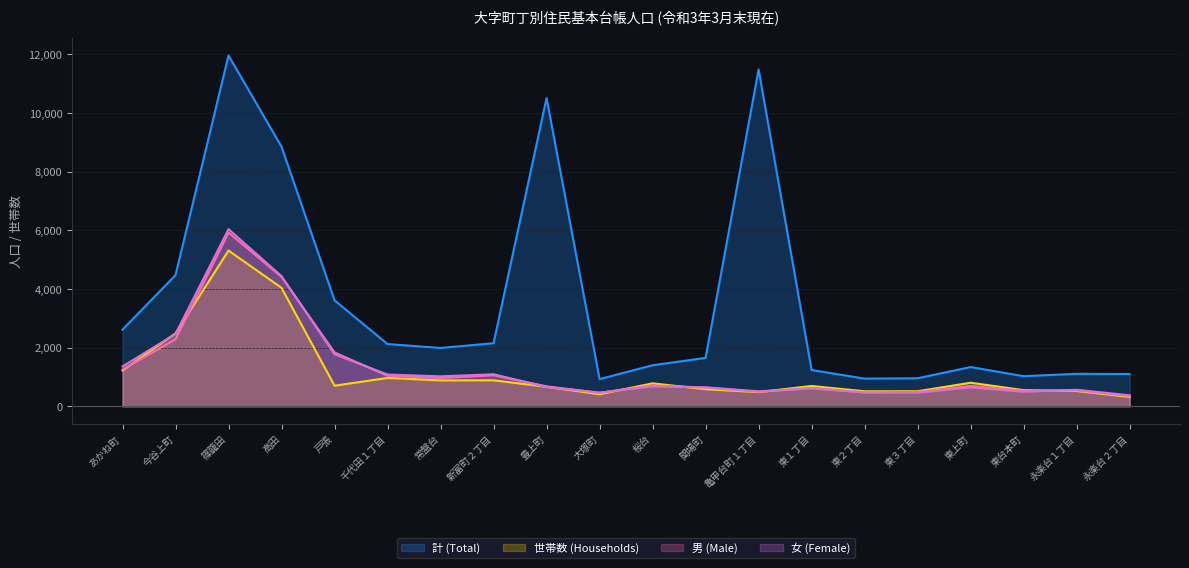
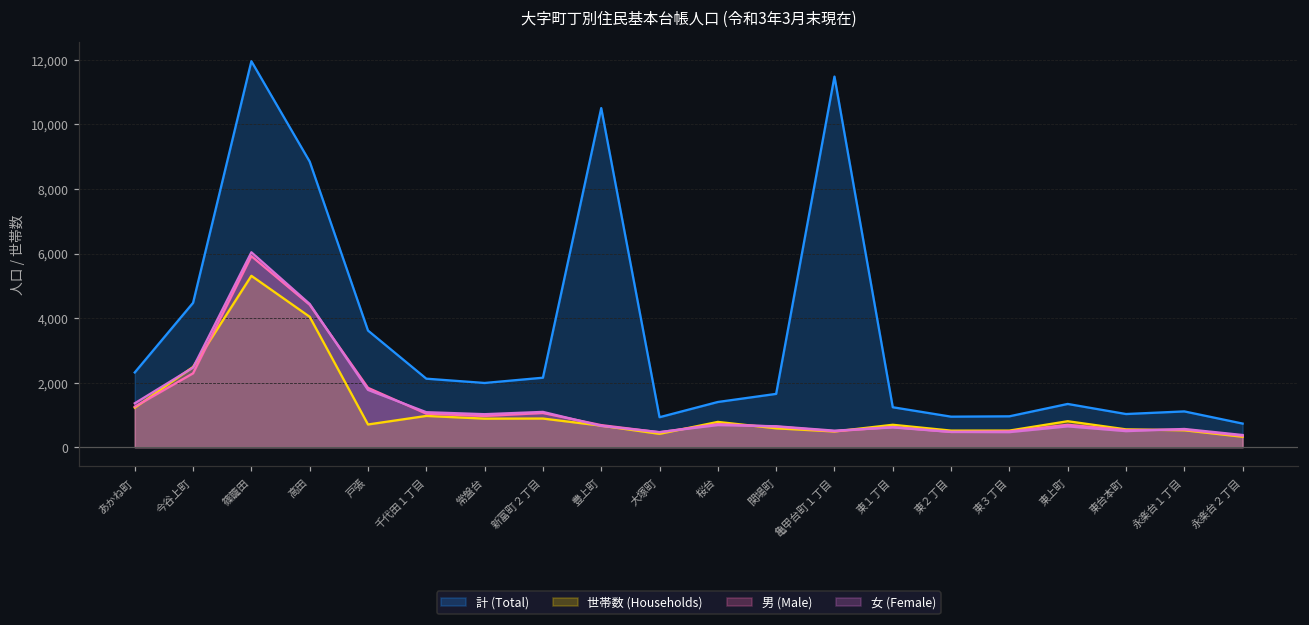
  {
    "計 (Total)": {
-     "あかね町": "2,600",
+     "あかね町": "2,300",
      "今谷上町": "4,500",
      "篠籠田": "12,000",
      "高田": "8,800",
      "戸張": "3,600",
      "千代田１丁目": "2,100",
      "常盤台": "2,000",
      "新富町２丁目": "2,200",
      "豊上町": "10,500",
      "大塚町": "900",
      "桜台": "1,400",
      "関場町": "1,700",
      "亀甲台町１丁目": "11,500",
      "東１丁目": "1,200",
      "東２丁目": "900",
      "東３丁目": "1,000",
      "東上町": "1,300",
      "東台本町": "1,000",
      "永楽台１丁目": "1,100",
-     "永楽台２丁目": "1,100"
+     "永楽台２丁目": "700"
    },
    "世帯数 (Households)": {
      "篠籠田": "5,300",
      "高田": "4,000",
      "戸張": "700",
      "新富町２丁目": "900",
      "東上町": "800"
    }
  }
